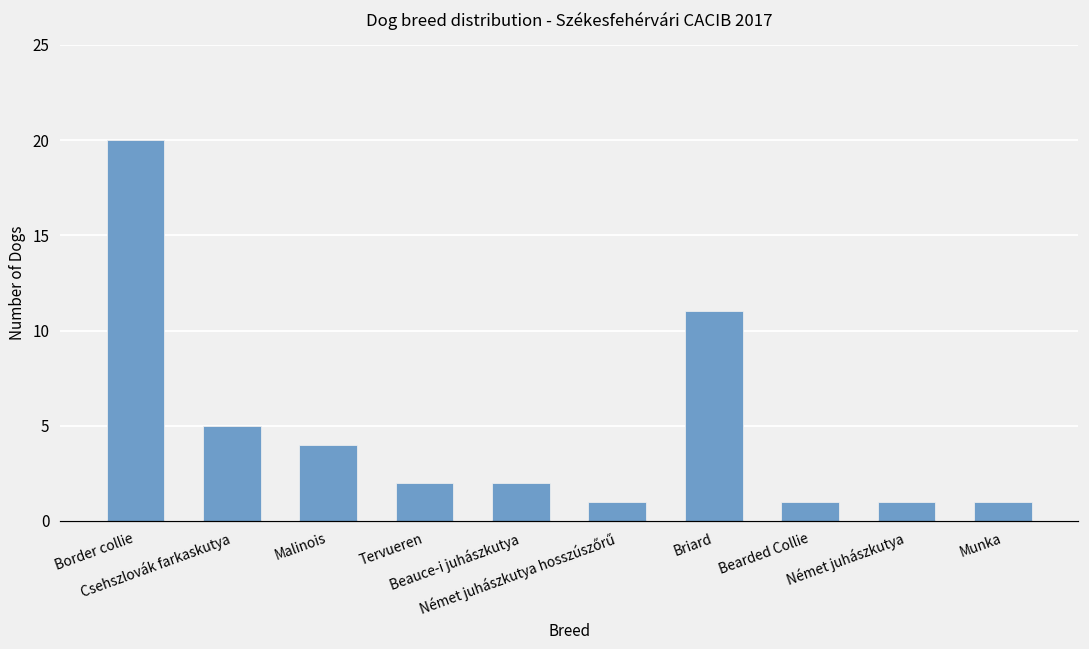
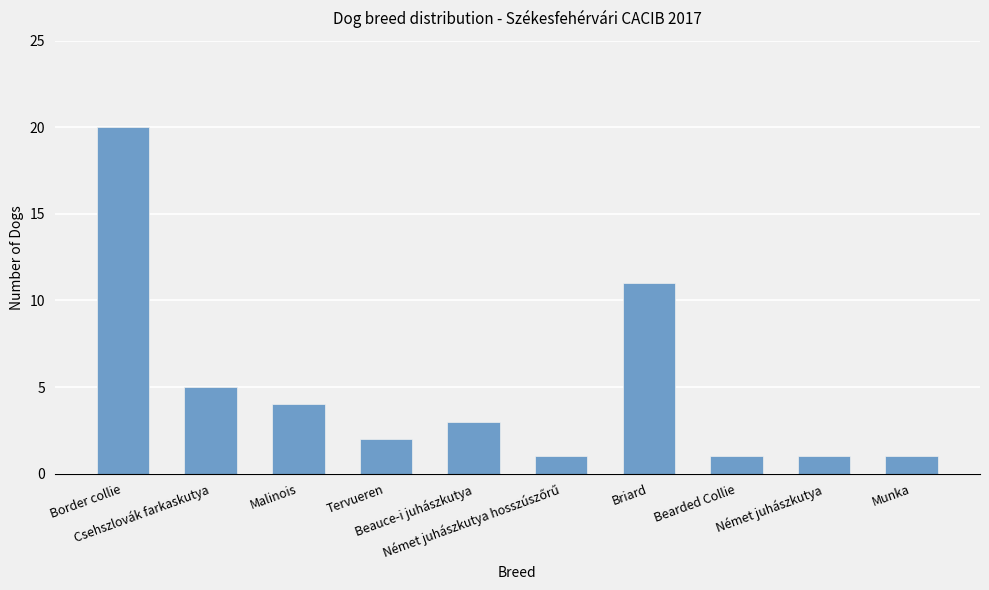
  {
    "Border collie": 20,
    "Csehszlovák farkaskutya": 5,
    "Malinois": 4,
    "Tervueren": 2,
-   "Beauce-i juhászkutya": 2,
+   "Beauce-i juhászkutya": 3,
    "Német juhászkutya hosszúszőrű": 1,
    "Briard": 11,
    "Bearded Collie": 1,
    "Német juhászkutya": 1,
    "Munka": 1
  }
